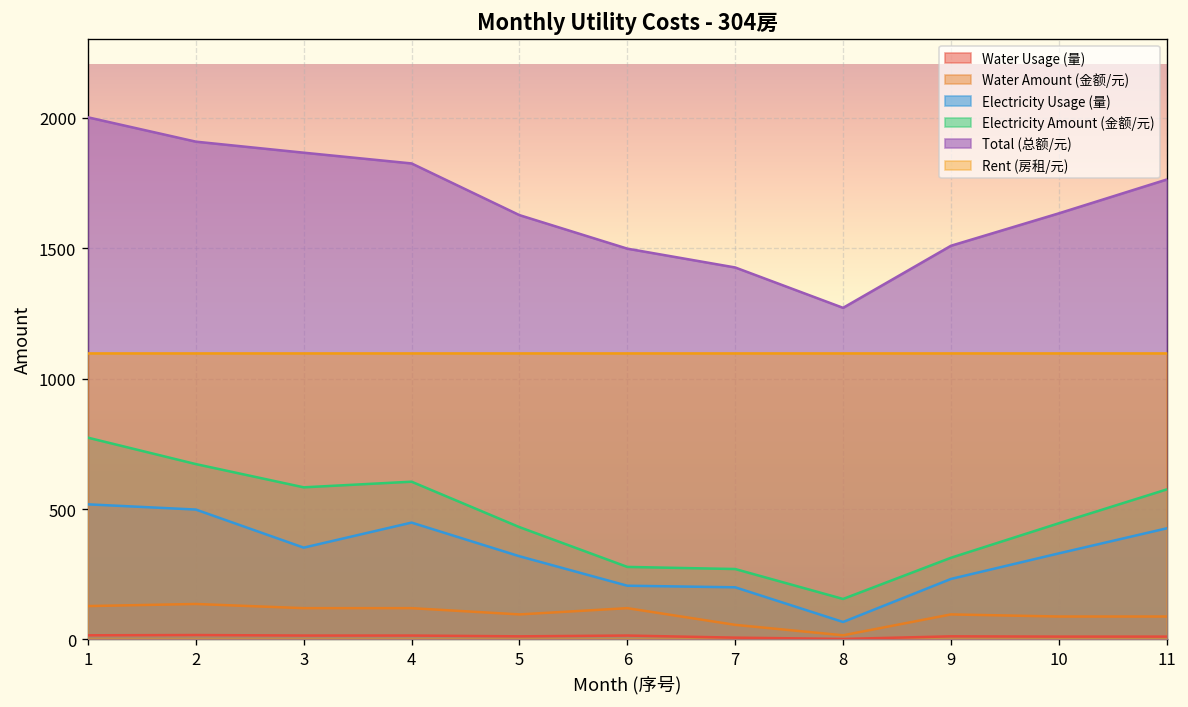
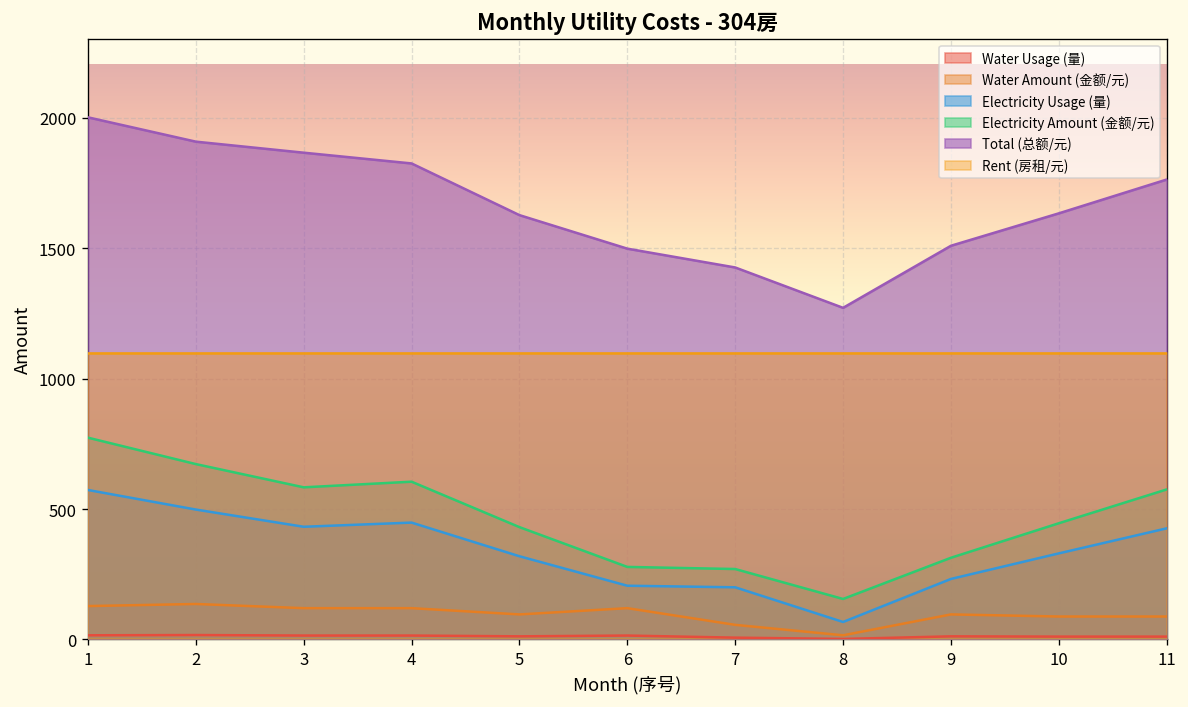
  {
    "Electricity Usage (量)": {
-     "1": 520,
+     "1": 570,
      "2": 500,
-     "3": 350,
+     "3": 430,
      "4": 450,
      "5": 320,
      "6": 210,
      "7": 200,
      "8": 70,
      "9": 230,
      "10": 330,
      "11": 430
    },
    "Electricity Amount (金额/元)": {
      "1": 770,
      "2": 670,
      "3": 580,
      "4": 600,
      "5": 430,
      "6": 280,
      "7": 270,
      "8": 160,
      "9": 310,
      "10": 450,
      "11": 580
    },
    "Total (总额/元)": {
      "1": 2000,
      "2": 1910,
      "3": 1870,
      "4": 1820,
      "5": 1630,
      "6": 1500,
      "7": 1430,
      "8": 1270,
      "9": 1510,
      "10": 1630,
      "11": 1760
    }
  }
